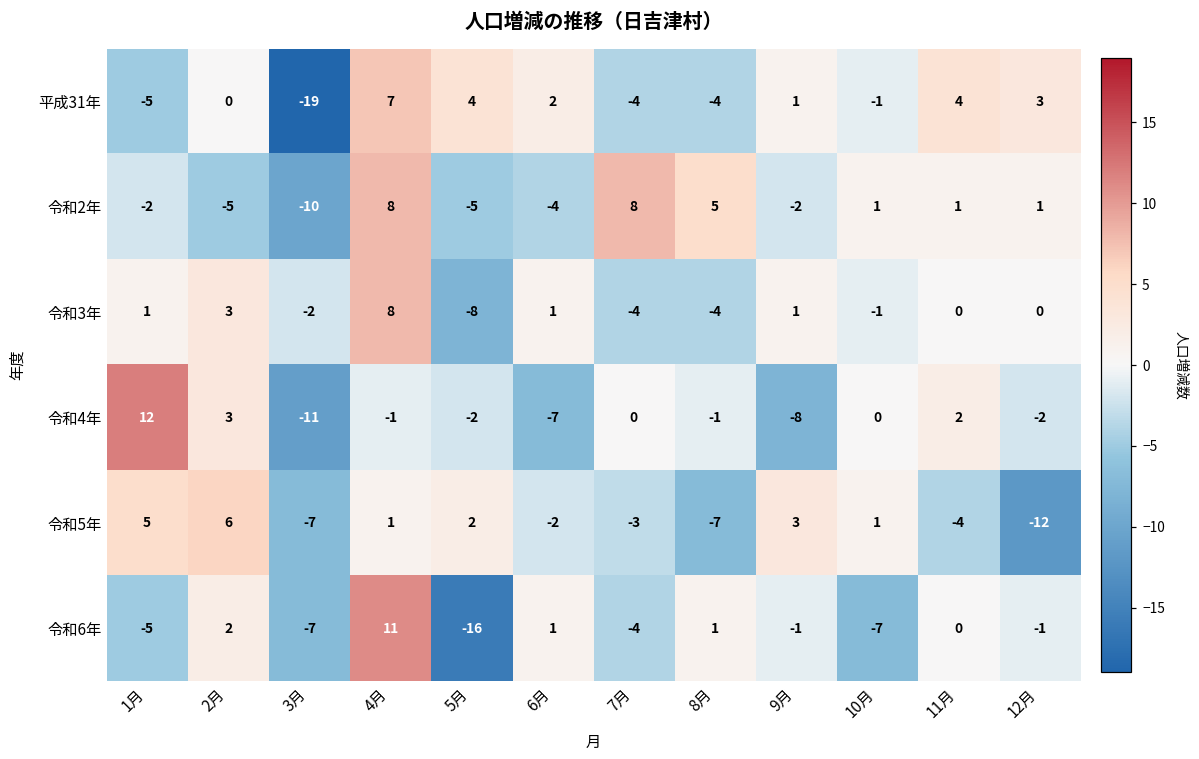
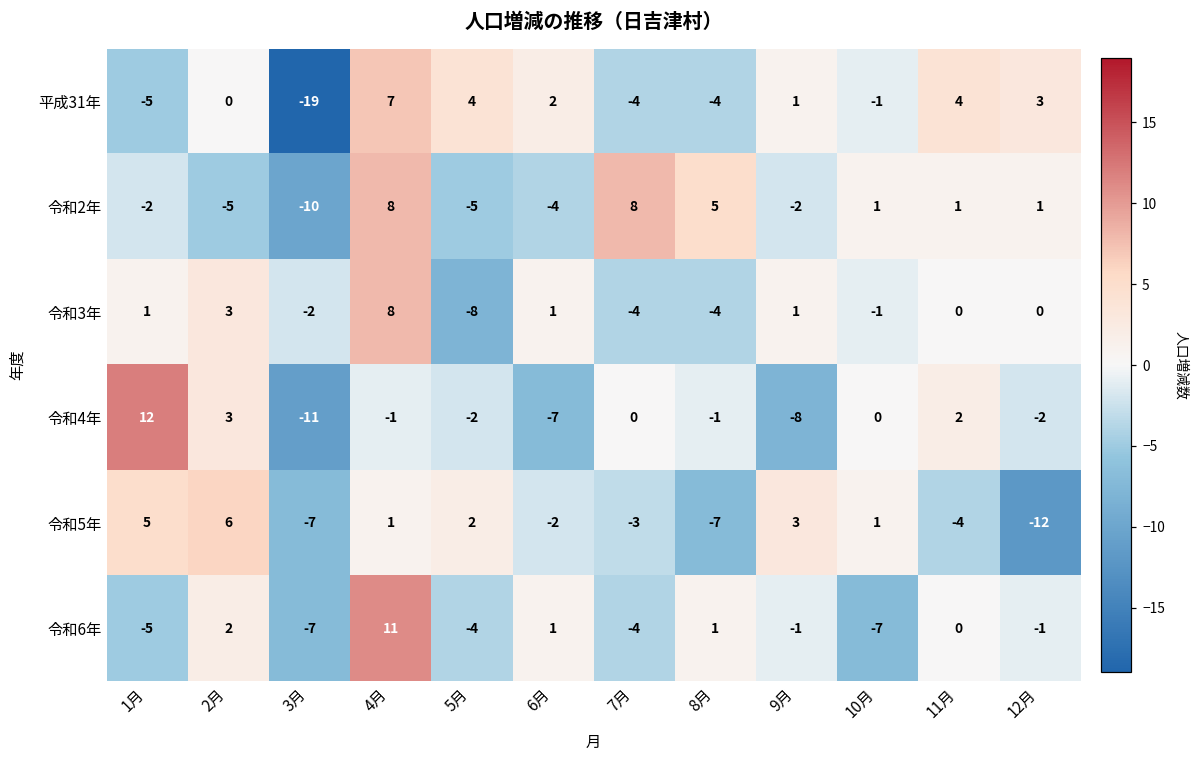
  {
    "平成31年": {
      "1月": -5,
      "2月": 0,
      "3月": -19,
      "4月": 7,
      "5月": 4,
      "6月": 2,
      "7月": -4,
      "8月": -4,
      "9月": 1,
      "10月": -1,
      "11月": 4,
      "12月": 3
    },
    "令和2年": {
      "1月": -2,
      "2月": -5,
      "3月": -10,
      "4月": 8,
      "5月": -5,
      "6月": -4,
      "7月": 8,
      "8月": 5,
      "9月": -2,
      "10月": 1,
      "11月": 1,
      "12月": 1
    },
    "令和3年": {
      "1月": 1,
      "2月": 3,
      "3月": -2,
      "4月": 8,
      "5月": -8,
      "6月": 1,
      "7月": -4,
      "8月": -4,
      "9月": 1,
      "10月": -1,
      "11月": 0,
      "12月": 0
    },
    "令和4年": {
      "1月": 12,
      "2月": 3,
      "3月": -11,
      "4月": -1,
      "5月": -2,
      "6月": -7,
      "7月": 0,
      "8月": -1,
      "9月": -8,
      "10月": 0,
      "11月": 2,
      "12月": -2
    },
    "令和5年": {
      "1月": 5,
      "2月": 6,
      "3月": -7,
      "4月": 1,
      "5月": 2,
      "6月": -2,
      "7月": -3,
      "8月": -7,
      "9月": 3,
      "10月": 1,
      "11月": -4,
      "12月": -12
    },
    "令和6年": {
      "1月": -5,
      "2月": 2,
      "3月": -7,
      "4月": 11,
-     "5月": -16,
+     "5月": -4,
      "6月": 1,
      "7月": -4,
      "8月": 1,
      "9月": -1,
      "10月": -7,
      "11月": 0,
      "12月": -1
    }
  }
